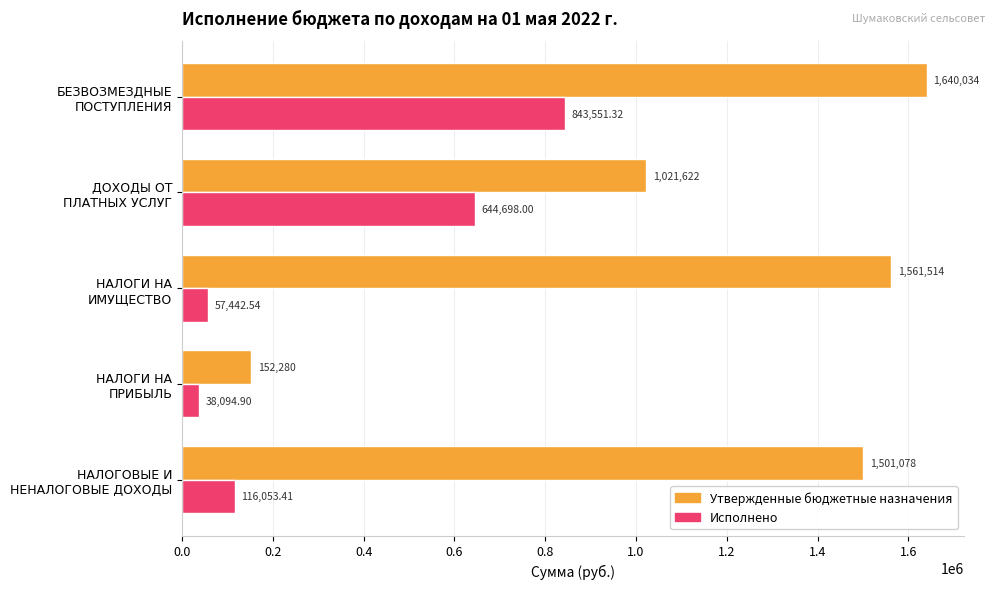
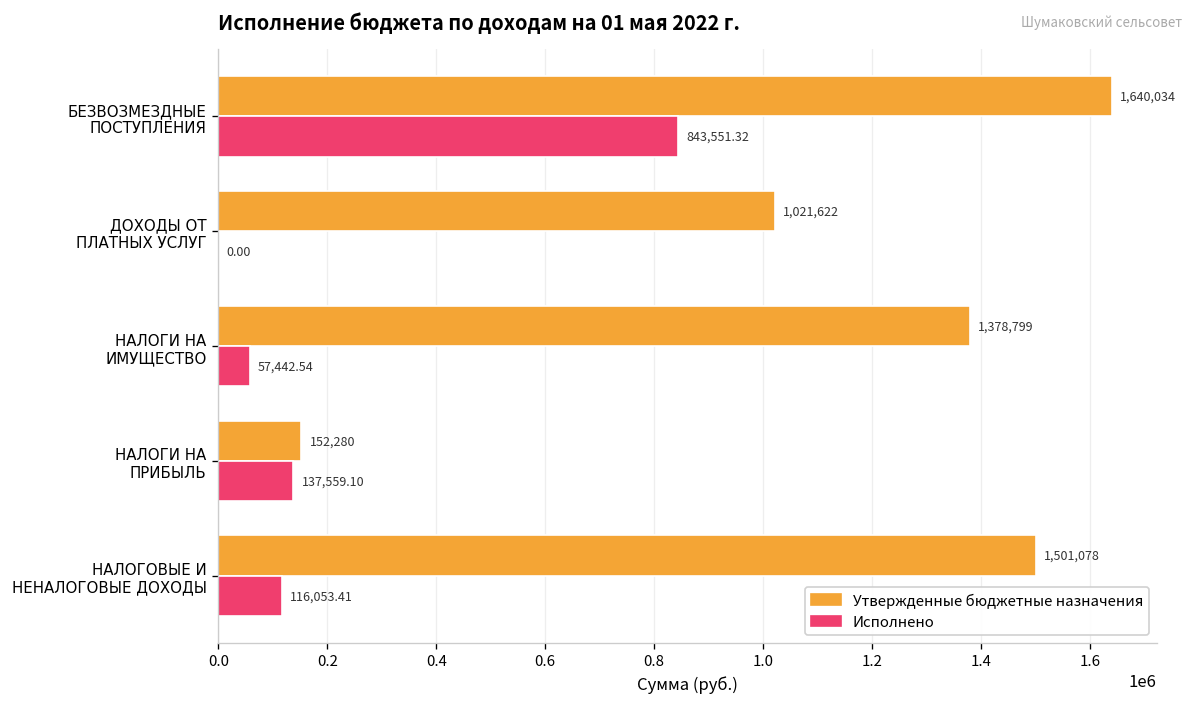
  {
    "Утвержденные бюджетные назначения": {
      "БЕЗВОЗМЕЗДНЫЕ ПОСТУПЛЕНИЯ": "1,640,034",
      "ДОХОДЫ ОТ ПЛАТНЫХ УСЛУГ": "1,021,622",
-     "НАЛОГИ НА ИМУЩЕСТВО": "1,561,514",
+     "НАЛОГИ НА ИМУЩЕСТВО": "1,378,799",
      "НАЛОГИ НА ПРИБЫЛЬ": "152,280",
      "НАЛОГОВЫЕ И НЕНАЛОГОВЫЕ ДОХОДЫ": "1,501,078"
    },
    "Исполнено": {
      "БЕЗВОЗМЕЗДНЫЕ ПОСТУПЛЕНИЯ": "843,551.32",
-     "ДОХОДЫ ОТ ПЛАТНЫХ УСЛУГ": "644,698.00",
+     "ДОХОДЫ ОТ ПЛАТНЫХ УСЛУГ": "0.00",
      "НАЛОГИ НА ИМУЩЕСТВО": "57,442.54",
-     "НАЛОГИ НА ПРИБЫЛЬ": "38,094.90",
+     "НАЛОГИ НА ПРИБЫЛЬ": "137,559.10",
      "НАЛОГОВЫЕ И НЕНАЛОГОВЫЕ ДОХОДЫ": "116,053.41"
    }
  }
